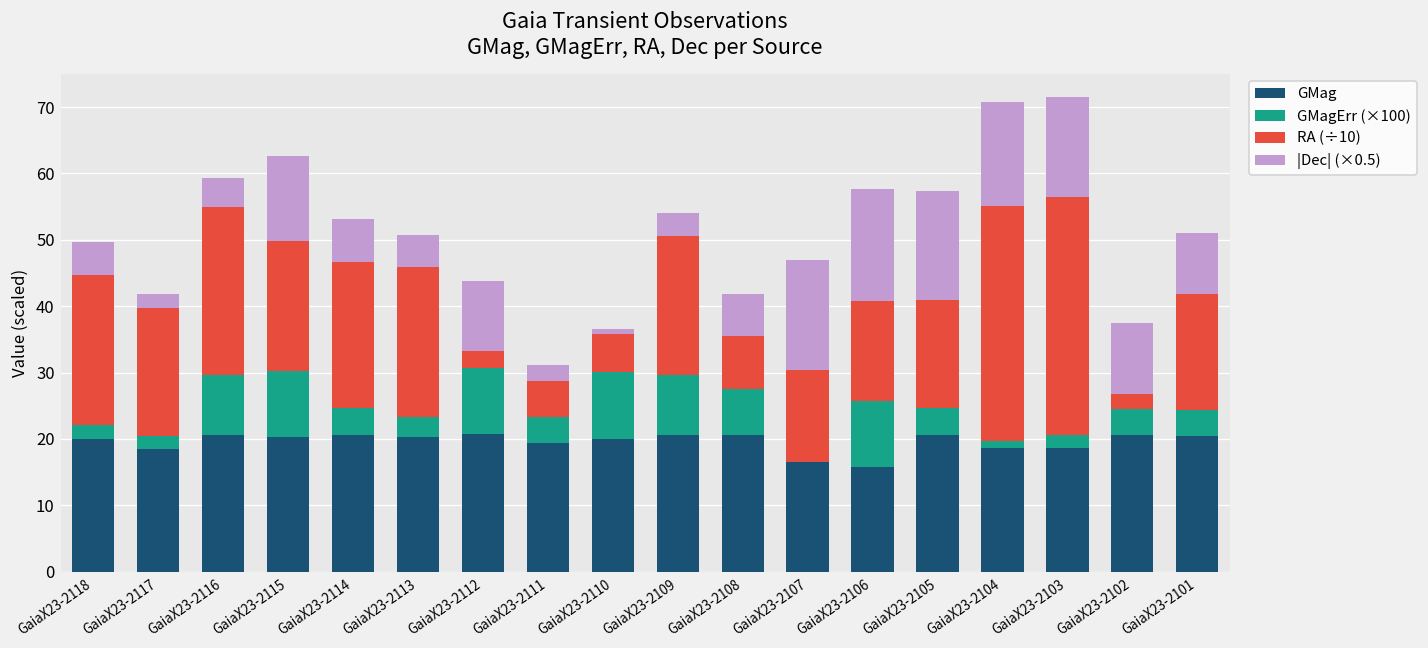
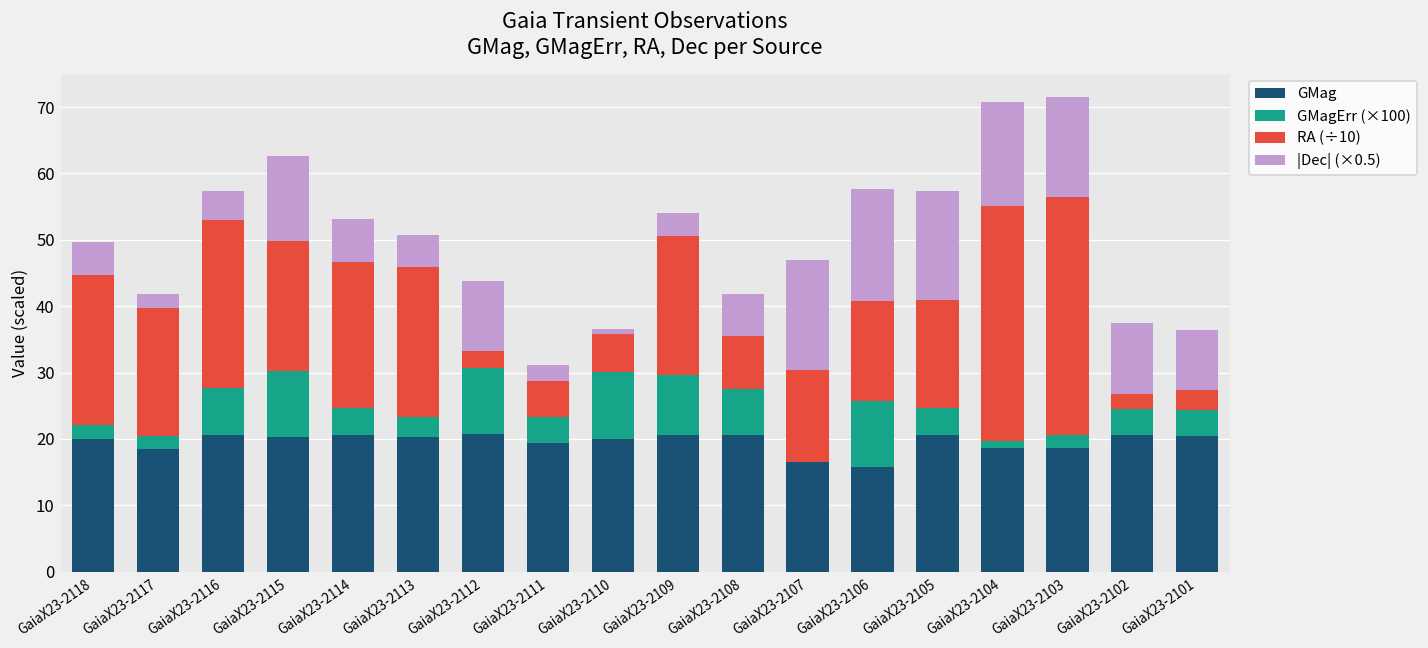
  {
    "GMag": {
      "GaiaX23-2118": 20,
      "GaiaX23-2117": 18,
      "GaiaX23-2116": 21,
      "GaiaX23-2115": 20,
      "GaiaX23-2114": 21,
      "GaiaX23-2113": 20,
      "GaiaX23-2112": 21,
      "GaiaX23-2111": 19,
      "GaiaX23-2110": 20,
      "GaiaX23-2109": 21,
      "GaiaX23-2108": 21,
      "GaiaX23-2107": 16,
      "GaiaX23-2106": 16,
      "GaiaX23-2105": 21,
      "GaiaX23-2104": 19,
      "GaiaX23-2103": 19,
      "GaiaX23-2102": 21,
      "GaiaX23-2101": 20
    },
    "GMagErr (×100)": {
      "GaiaX23-2118": 2,
      "GaiaX23-2117": 2,
-     "GaiaX23-2116": 9,
+     "GaiaX23-2116": 7,
      "GaiaX23-2115": 10,
      "GaiaX23-2114": 4,
      "GaiaX23-2113": 3,
      "GaiaX23-2112": 10,
      "GaiaX23-2111": 4,
      "GaiaX23-2110": 10,
      "GaiaX23-2109": 9,
      "GaiaX23-2108": 7,
      "GaiaX23-2107": 0,
      "GaiaX23-2106": 10,
      "GaiaX23-2105": 4,
      "GaiaX23-2104": 1,
      "GaiaX23-2103": 2,
      "GaiaX23-2102": 4,
      "GaiaX23-2101": 4
    },
    "RA (÷10)": {
      "GaiaX23-2118": 23,
      "GaiaX23-2117": 19,
      "GaiaX23-2116": 25,
      "GaiaX23-2115": 20,
      "GaiaX23-2114": 22,
      "GaiaX23-2113": 23,
      "GaiaX23-2112": 3,
      "GaiaX23-2111": 5,
      "GaiaX23-2110": 6,
      "GaiaX23-2109": 21,
      "GaiaX23-2108": 8,
      "GaiaX23-2107": 14,
      "GaiaX23-2106": 15,
      "GaiaX23-2105": 16,
      "GaiaX23-2104": 35,
      "GaiaX23-2103": 36,
      "GaiaX23-2102": 2,
-     "GaiaX23-2101": 17
+     "GaiaX23-2101": 3
    },
    "|Dec| (×0.5)": {
      "GaiaX23-2118": 5,
      "GaiaX23-2117": 2,
      "GaiaX23-2116": 4,
      "GaiaX23-2115": 13,
      "GaiaX23-2114": 6,
      "GaiaX23-2113": 5,
      "GaiaX23-2112": 10,
      "GaiaX23-2111": 3,
      "GaiaX23-2110": 1,
      "GaiaX23-2109": 3,
      "GaiaX23-2108": 6,
      "GaiaX23-2107": 17,
      "GaiaX23-2106": 17,
      "GaiaX23-2105": 16,
      "GaiaX23-2104": 16,
      "GaiaX23-2103": 15,
      "GaiaX23-2102": 11,
      "GaiaX23-2101": 9
    }
  }
